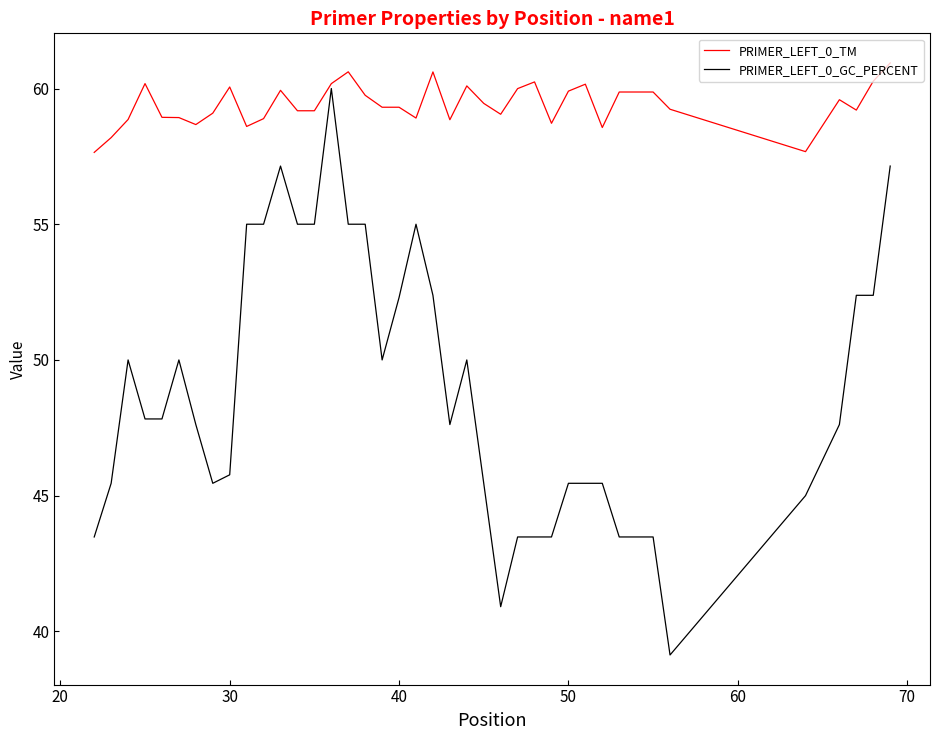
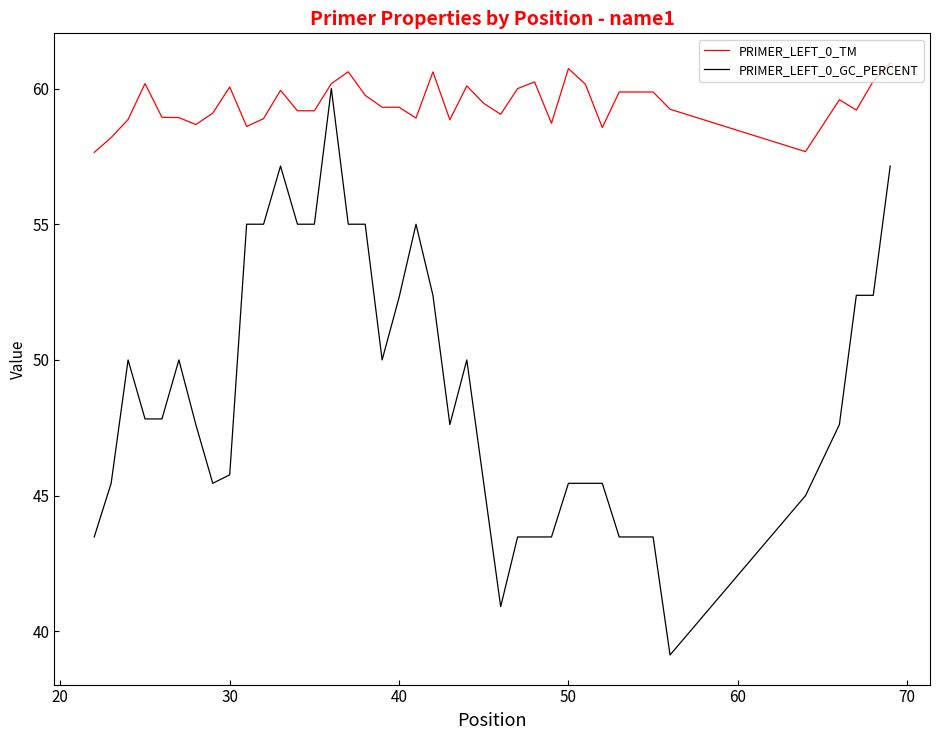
  {
    "PRIMER_LEFT_0_TM": {
      "30": 60.1,
      "40": 59.3,
-     "50": 59.9
+     "50": 60.7
    },
    "PRIMER_LEFT_0_GC_PERCENT": {
      "30": 45.8,
      "40": 52.3,
      "50": 45.5
    }
  }
